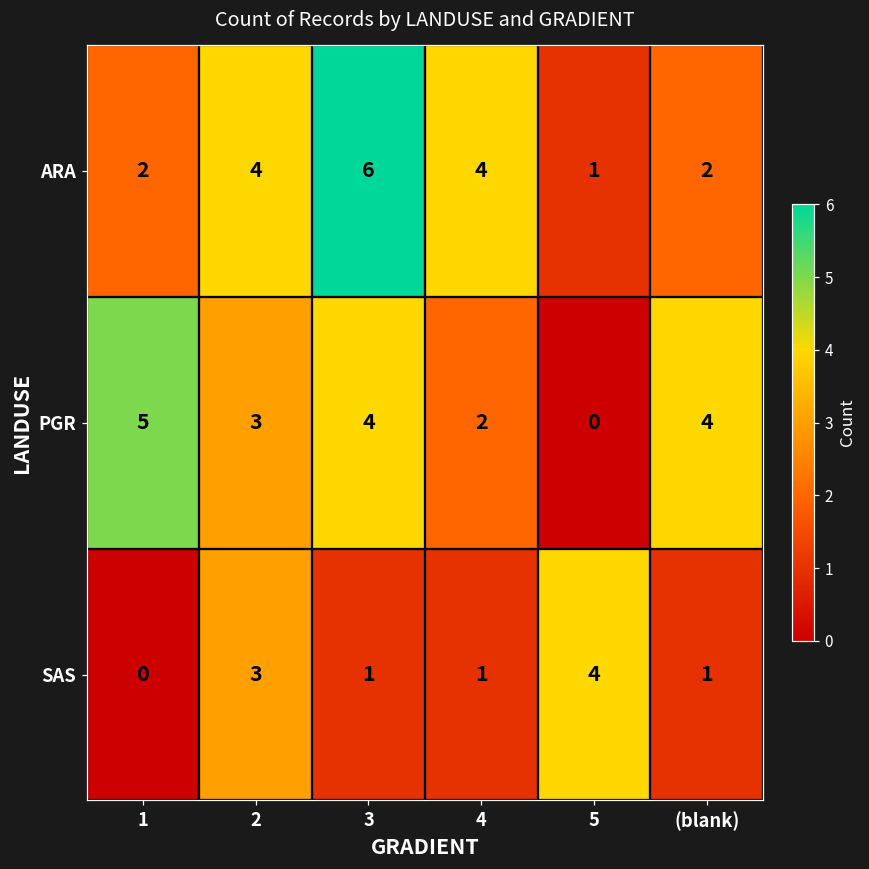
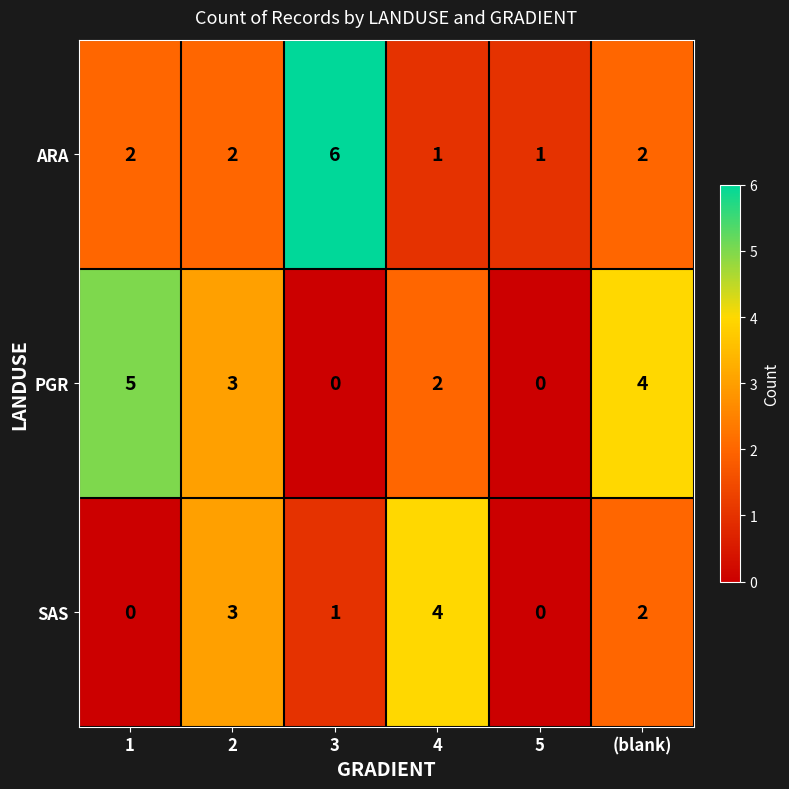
  {
    "ARA": {
      "1": 2,
-     "2": 4,
+     "2": 2,
      "3": 6,
-     "4": 4,
+     "4": 1,
      "5": 1,
      "(blank)": 2
    },
    "PGR": {
      "1": 5,
      "2": 3,
-     "3": 4,
+     "3": 0,
      "4": 2,
      "5": 0,
      "(blank)": 4
    },
    "SAS": {
      "1": 0,
      "2": 3,
      "3": 1,
-     "4": 1,
-     "5": 4,
-     "(blank)": 1
+     "4": 4,
+     "5": 0,
+     "(blank)": 2
    }
  }
